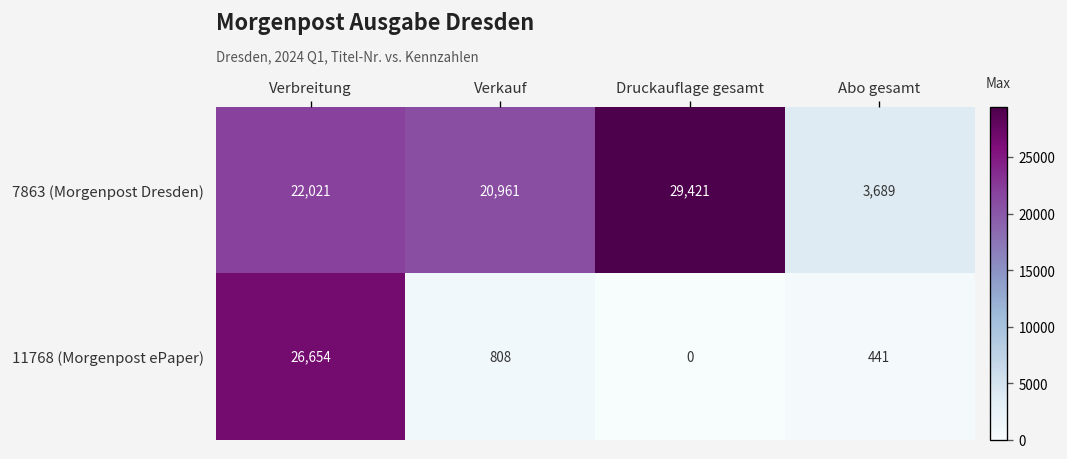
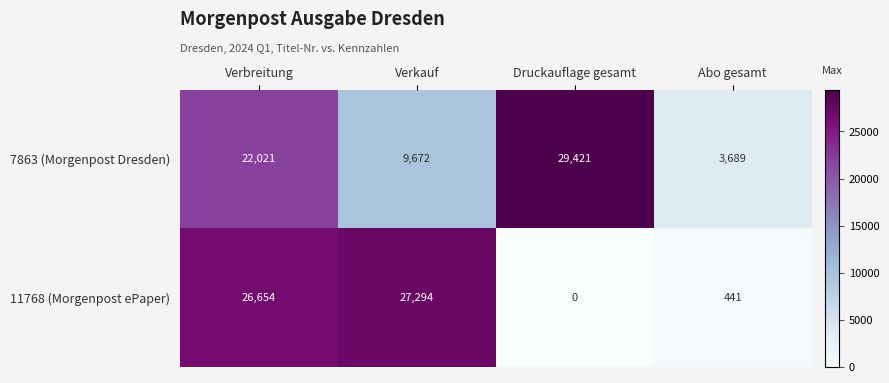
  {
    "7863 (Morgenpost Dresden)": {
      "Verbreitung": "22,021",
-     "Verkauf": "20,961",
+     "Verkauf": "9,672",
      "Druckauflage gesamt": "29,421",
      "Abo gesamt": "3,689"
    },
    "11768 (Morgenpost ePaper)": {
      "Verbreitung": "26,654",
-     "Verkauf": "808",
+     "Verkauf": "27,294",
      "Druckauflage gesamt": "0",
      "Abo gesamt": "441"
    }
  }
